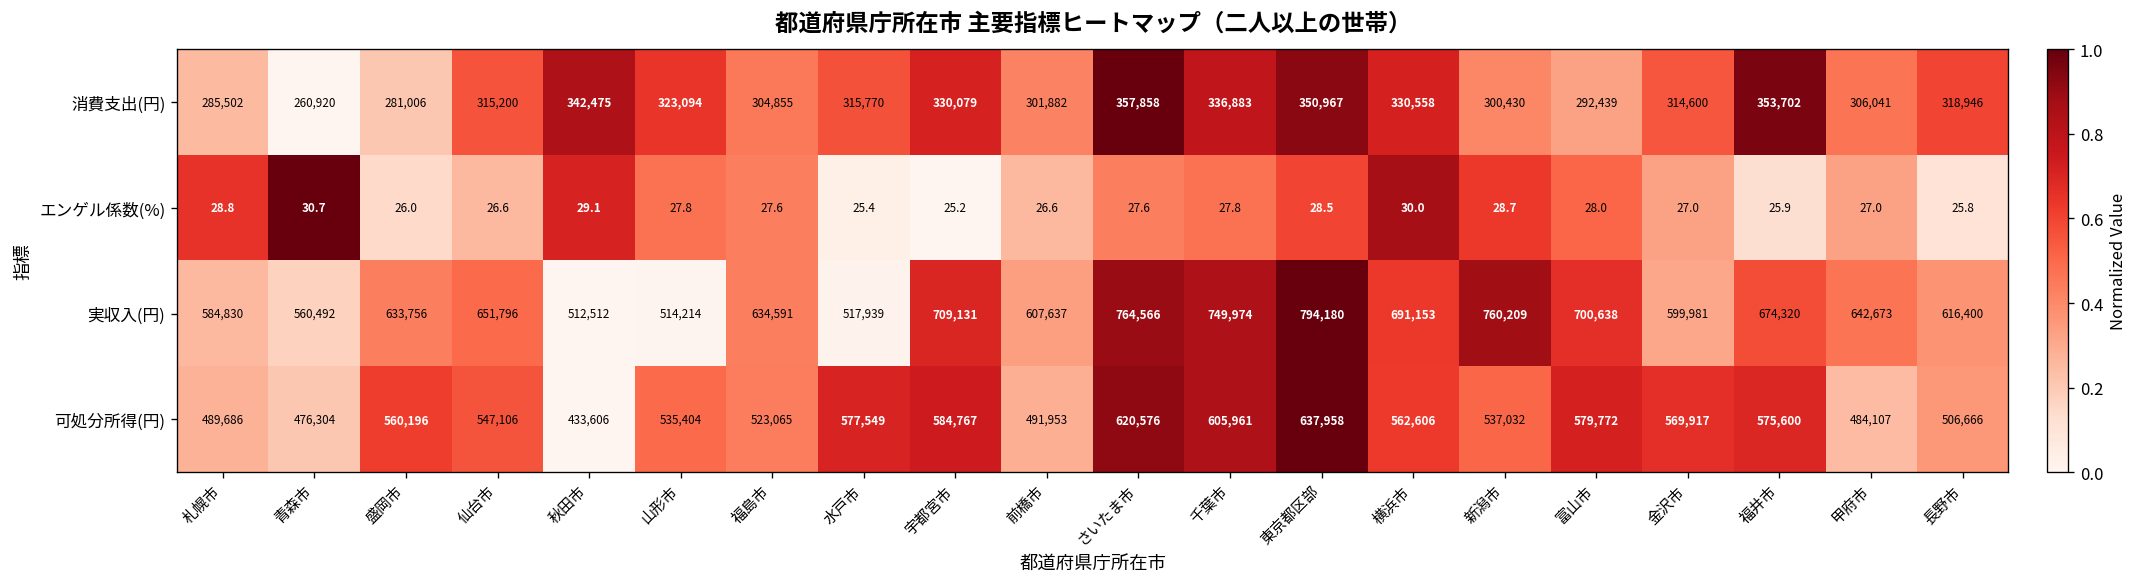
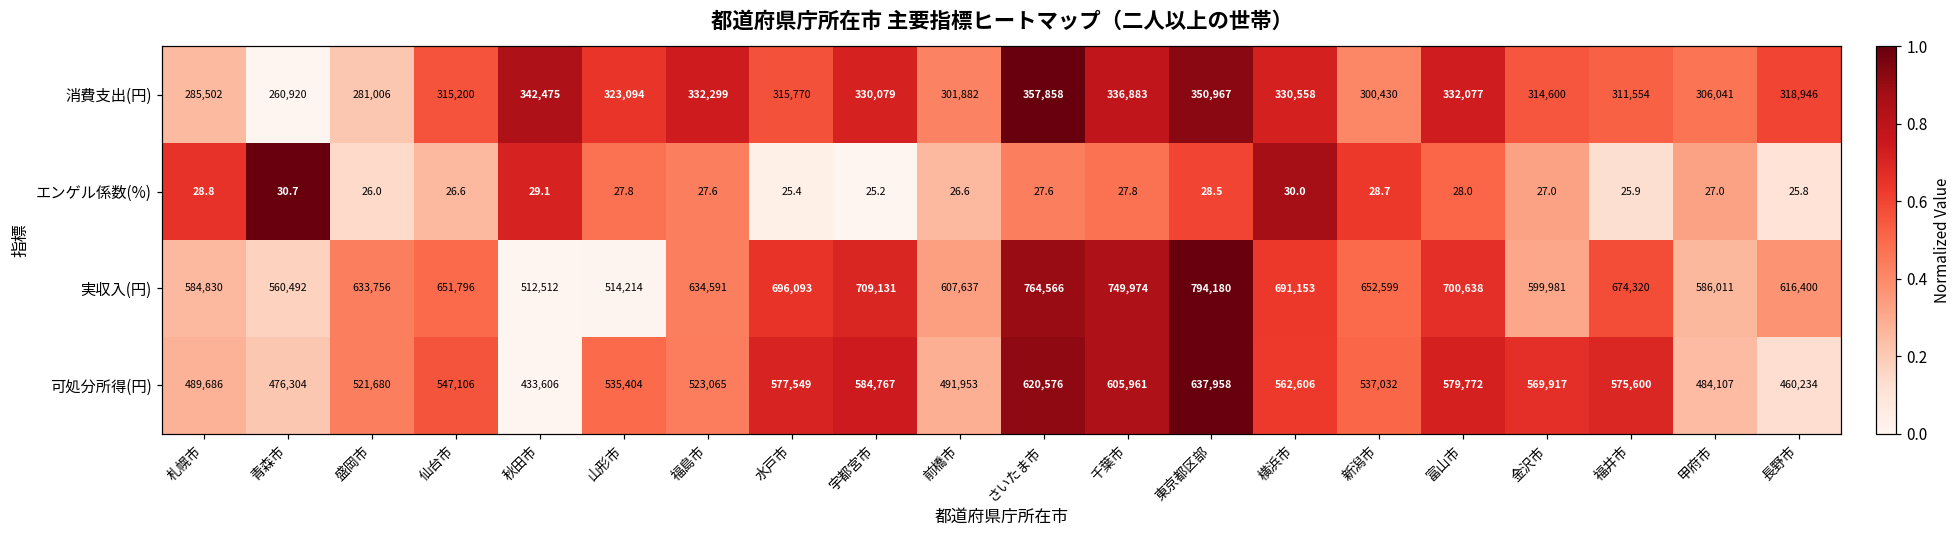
  {
    "消費支出(円)": {
      "札幌市": "285,502",
      "青森市": "260,920",
      "盛岡市": "281,006",
      "仙台市": "315,200",
      "秋田市": "342,475",
      "山形市": "323,094",
-     "福島市": "304,855",
+     "福島市": "332,299",
      "水戸市": "315,770",
      "宇都宮市": "330,079",
      "前橋市": "301,882",
      "さいたま市": "357,858",
      "千葉市": "336,883",
      "東京都区部": "350,967",
      "横浜市": "330,558",
      "新潟市": "300,430",
-     "富山市": "292,439",
+     "富山市": "332,077",
      "金沢市": "314,600",
-     "福井市": "353,702",
+     "福井市": "311,554",
      "甲府市": "306,041",
      "長野市": "318,946"
    },
    "エンゲル係数(%)": {
      "札幌市": "28.8",
      "青森市": "30.7",
      "盛岡市": "26.0",
      "仙台市": "26.6",
      "秋田市": "29.1",
      "山形市": "27.8",
      "福島市": "27.6",
      "水戸市": "25.4",
      "宇都宮市": "25.2",
      "前橋市": "26.6",
      "さいたま市": "27.6",
      "千葉市": "27.8",
      "東京都区部": "28.5",
      "横浜市": "30.0",
      "新潟市": "28.7",
      "富山市": "28.0",
      "金沢市": "27.0",
      "福井市": "25.9",
      "甲府市": "27.0",
      "長野市": "25.8"
    },
    "実収入(円)": {
      "札幌市": "584,830",
      "青森市": "560,492",
      "盛岡市": "633,756",
      "仙台市": "651,796",
      "秋田市": "512,512",
      "山形市": "514,214",
      "福島市": "634,591",
-     "水戸市": "517,939",
+     "水戸市": "696,093",
      "宇都宮市": "709,131",
      "前橋市": "607,637",
      "さいたま市": "764,566",
      "千葉市": "749,974",
      "東京都区部": "794,180",
      "横浜市": "691,153",
-     "新潟市": "760,209",
+     "新潟市": "652,599",
      "富山市": "700,638",
      "金沢市": "599,981",
      "福井市": "674,320",
-     "甲府市": "642,673",
+     "甲府市": "586,011",
      "長野市": "616,400"
    },
    "可処分所得(円)": {
      "札幌市": "489,686",
      "青森市": "476,304",
-     "盛岡市": "560,196",
+     "盛岡市": "521,680",
      "仙台市": "547,106",
      "秋田市": "433,606",
      "山形市": "535,404",
      "福島市": "523,065",
      "水戸市": "577,549",
      "宇都宮市": "584,767",
      "前橋市": "491,953",
      "さいたま市": "620,576",
      "千葉市": "605,961",
      "東京都区部": "637,958",
      "横浜市": "562,606",
      "新潟市": "537,032",
      "富山市": "579,772",
      "金沢市": "569,917",
      "福井市": "575,600",
      "甲府市": "484,107",
-     "長野市": "506,666"
+     "長野市": "460,234"
    }
  }
